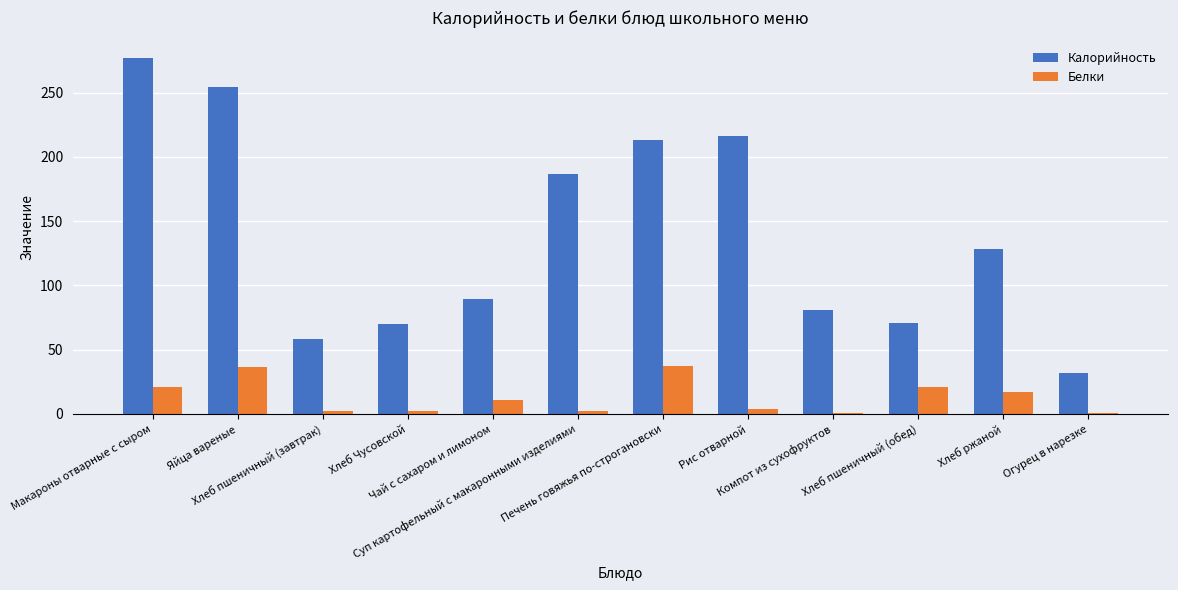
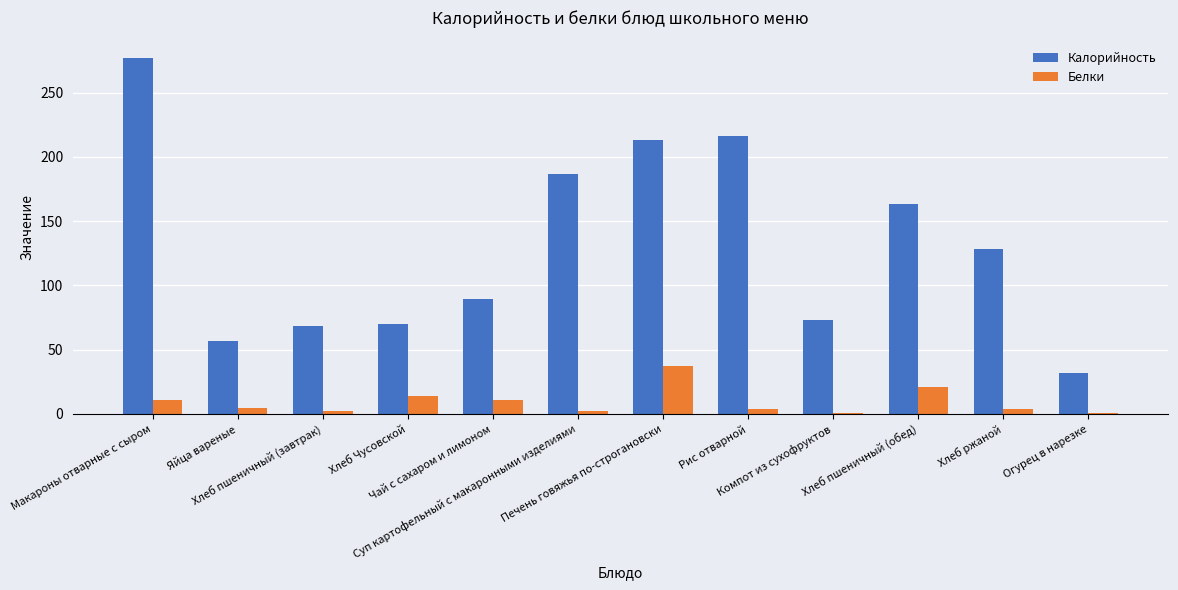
  {
    "Калорийность": {
      "Макароны отварные с сыром": 277,
-     "Яйца вареные": 255,
-     "Хлеб пшеничный (завтрак)": 59,
+     "Яйца вареные": 57,
+     "Хлеб пшеничный (завтрак)": 68,
      "Хлеб Чусовской": 70,
      "Чай с сахаром и лимоном": 90,
      "Суп картофельный с макаронными изделиями": 187,
      "Печень говяжья по-строгановски": 213,
      "Рис отварной": 217,
-     "Компот из сухофруктов": 81,
-     "Хлеб пшеничный (обед)": 71,
+     "Компот из сухофруктов": 73,
+     "Хлеб пшеничный (обед)": 164,
      "Хлеб ржаной": 128,
      "Огурец в нарезке": 32
    },
    "Белки": {
-     "Макароны отварные с сыром": 21,
-     "Яйца вареные": 36,
+     "Макароны отварные с сыром": 11,
+     "Яйца вареные": 5,
      "Хлеб пшеничный (завтрак)": 2,
-     "Хлеб Чусовской": 2,
+     "Хлеб Чусовской": 14,
      "Чай с сахаром и лимоном": 11,
      "Суп картофельный с макаронными изделиями": 3,
      "Печень говяжья по-строгановски": 38,
      "Рис отварной": 4,
      "Хлеб пшеничный (обед)": 21,
-     "Хлеб ржаной": 17
+     "Хлеб ржаной": 4
    }
  }
